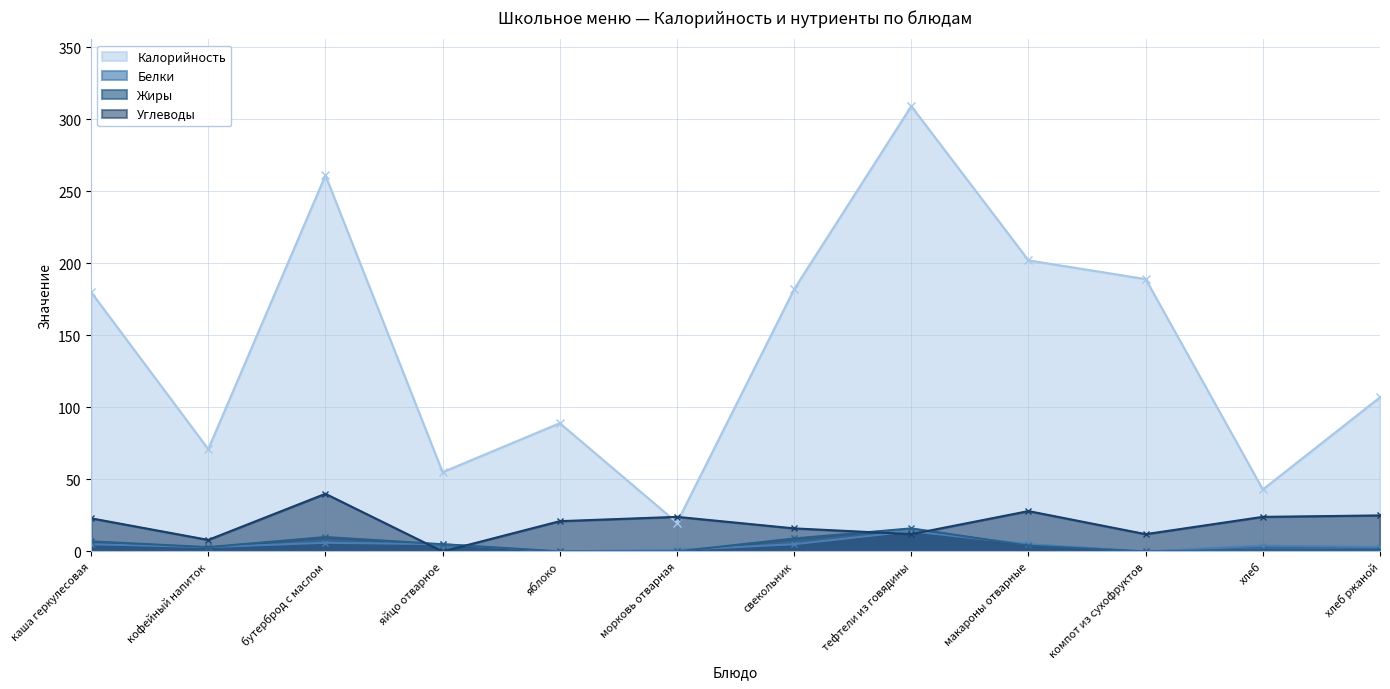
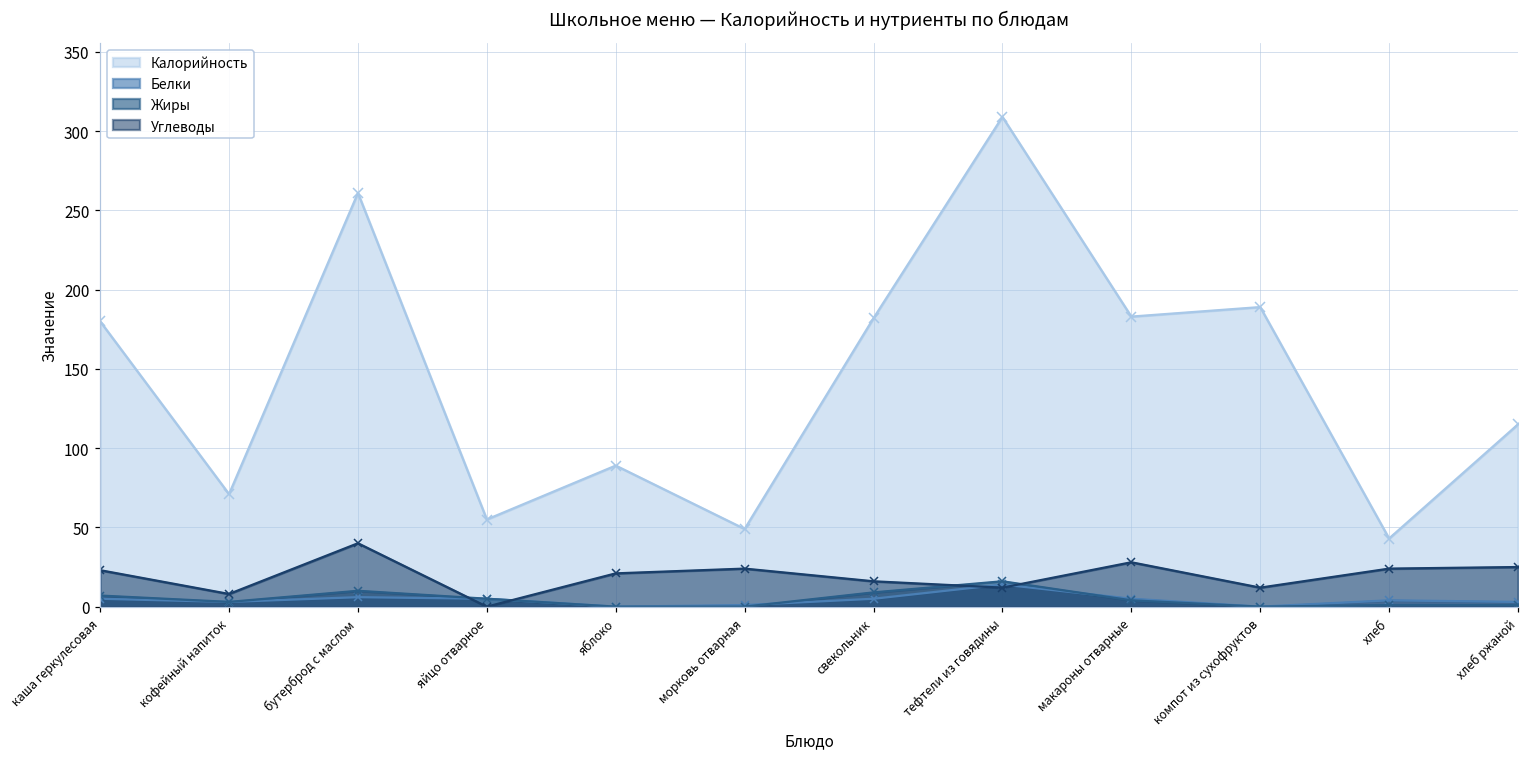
  {
    "Калорийность": {
      "каша геркулесовая": 180,
      "кофейный напиток": 71,
      "бутерброд с маслом": 261,
      "яйцо отварное": 55,
      "яблоко": 89,
-     "морковь отварная": 20,
+     "морковь отварная": 49,
      "свекольник": 182,
      "тефтели из говядины": 309,
-     "макароны отварные": 202,
+     "макароны отварные": 183,
      "компот из сухофруктов": 189,
      "хлеб": 43,
-     "хлеб ржаной": 107
+     "хлеб ржаной": 115
    },
    "Белки": {
      "каша геркулесовая": 5,
      "бутерброд с маслом": 6,
      "свекольник": 5,
      "тефтели из говядины": 14,
      "хлеб": 4,
      "хлеб ржаной": 3
    }
  }
